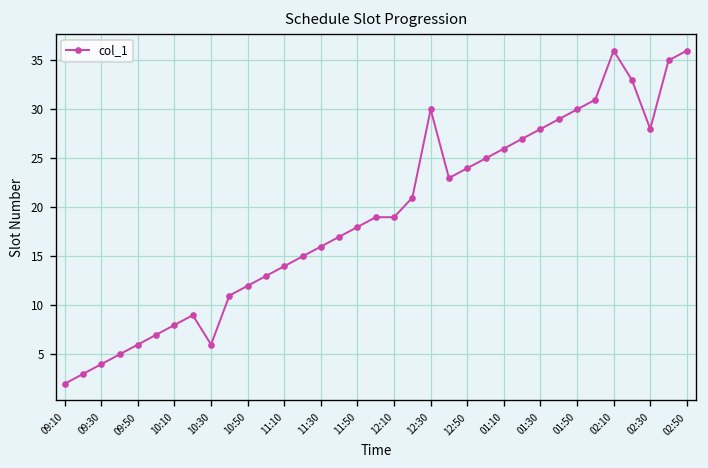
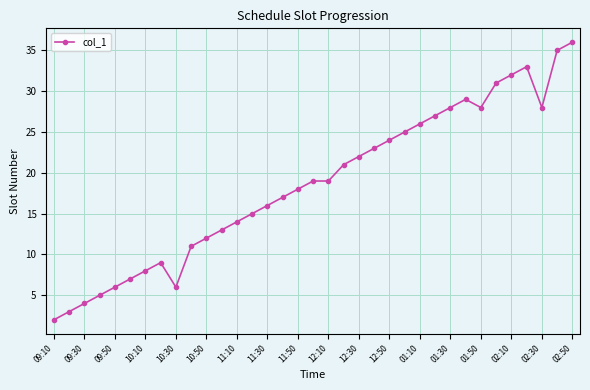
  {
    "09:10": 2,
    "09:30": 4,
    "09:50": 6,
    "10:10": 8,
    "10:30": 6,
    "10:50": 12,
    "11:10": 14,
    "11:30": 16,
    "11:50": 18,
    "12:10": 19,
-   "12:30": 30,
+   "12:30": 22,
    "12:50": 24,
    "01:10": 26,
    "01:30": 28,
-   "01:50": 30,
-   "02:10": 36,
+   "01:50": 28,
+   "02:10": 32,
    "02:30": 28,
    "02:50": 36
  }
